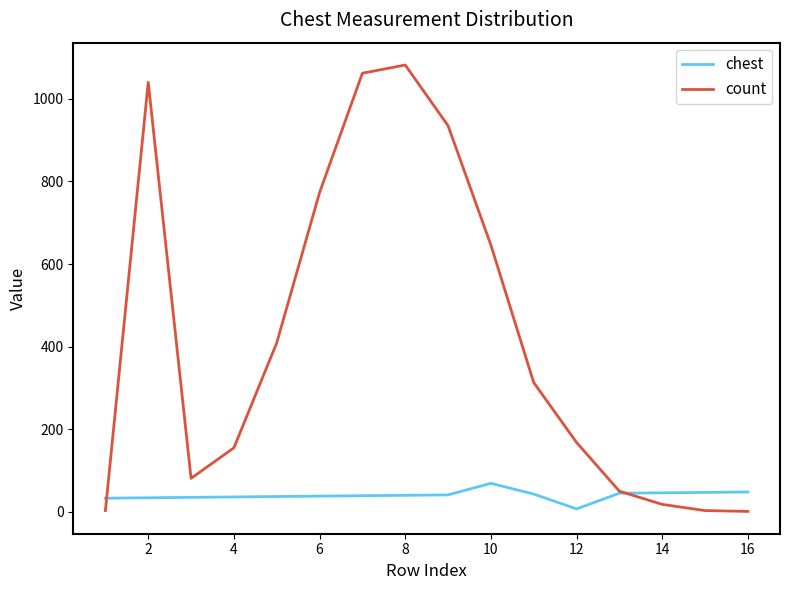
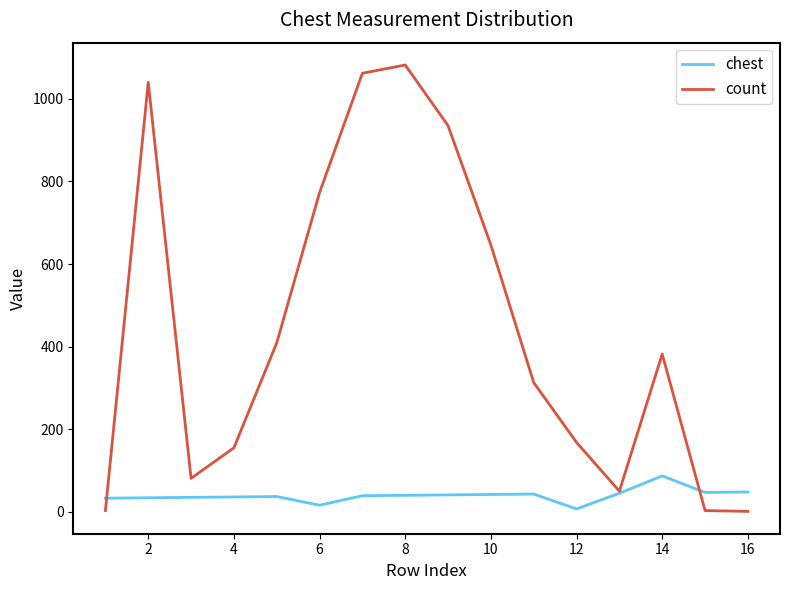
  {
    "chest": {
      "2": 30,
      "4": 40,
-     "6": 40,
+     "6": 20,
      "8": 40,
-     "10": 70,
+     "10": 40,
      "12": 10,
-     "14": 50,
+     "14": 90,
      "16": 50
    },
    "count": {
      "2": 1040,
      "4": 160,
      "6": 770,
      "8": 1080,
      "10": 650,
      "12": 170,
-     "14": 20,
+     "14": 380,
      "16": 0
    }
  }
